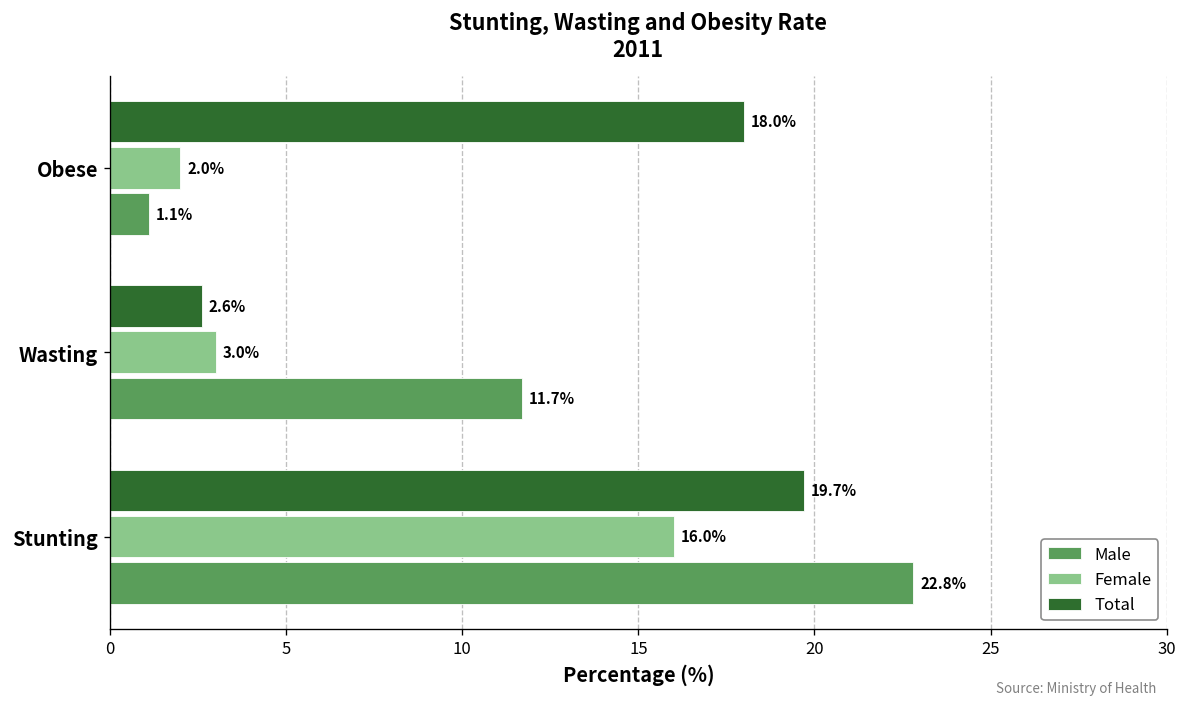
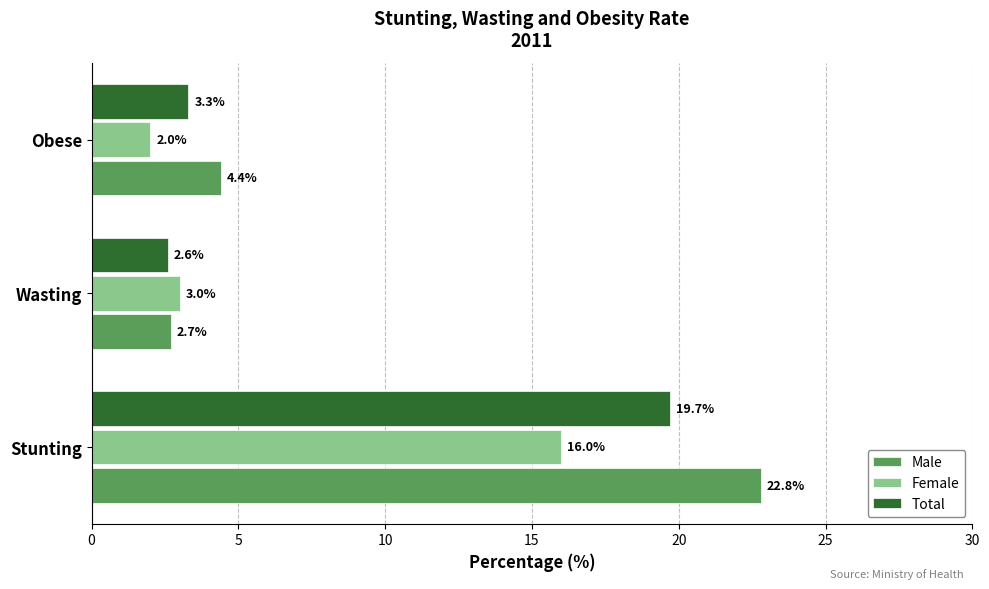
  {
    "Male": {
-     "Obese": "1.1%",
-     "Wasting": "11.7%",
+     "Obese": "4.4%",
+     "Wasting": "2.7%",
      "Stunting": "22.8%"
    },
    "Female": {
      "Obese": "2.0%",
      "Wasting": "3.0%",
      "Stunting": "16.0%"
    },
    "Total": {
-     "Obese": "18.0%",
+     "Obese": "3.3%",
      "Wasting": "2.6%",
      "Stunting": "19.7%"
    }
  }
